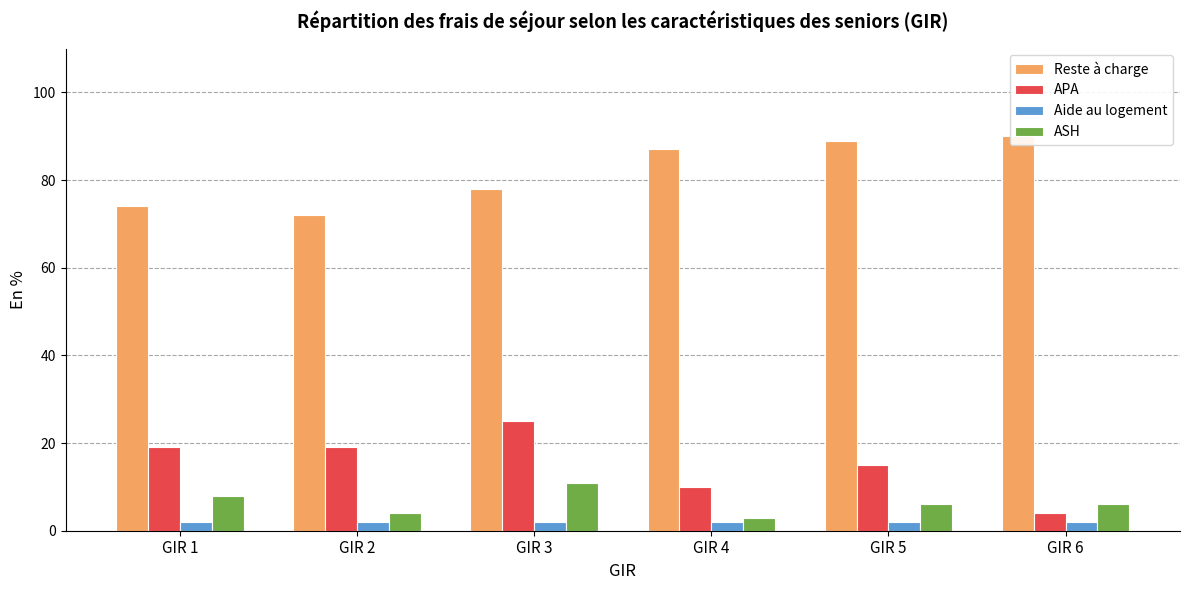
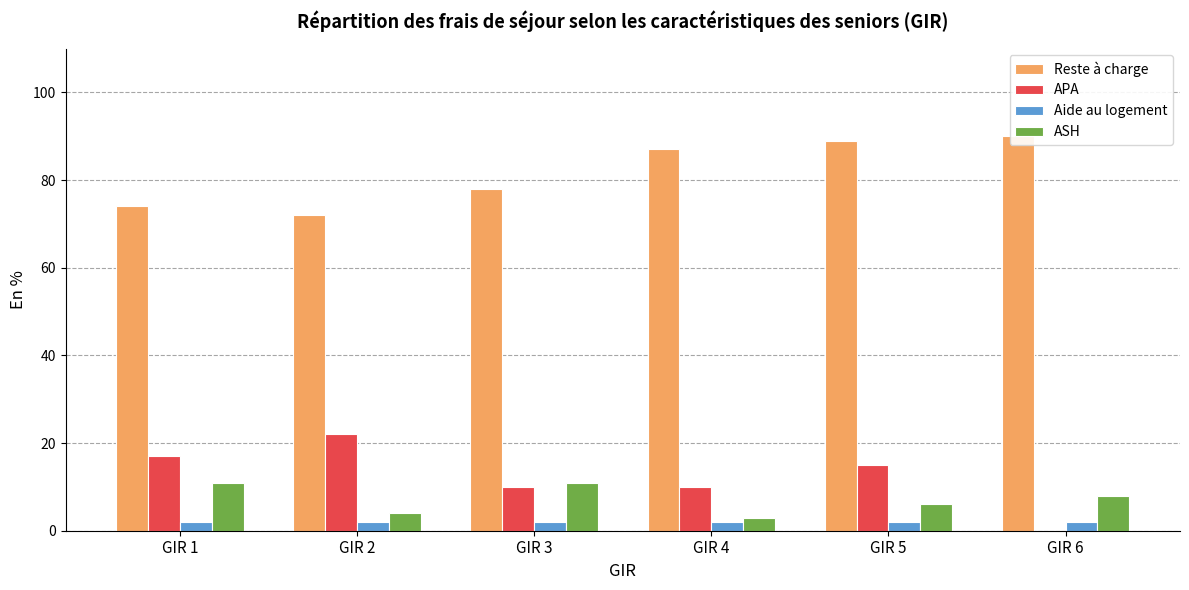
  {
    "Reste à charge": {
      "GIR 1": 74,
      "GIR 2": 72,
      "GIR 3": 78,
      "GIR 4": 87,
      "GIR 5": 89
    },
    "APA": {
-     "GIR 1": 19,
-     "GIR 2": 19,
-     "GIR 3": 25,
+     "GIR 1": 17,
+     "GIR 2": 22,
+     "GIR 3": 10,
      "GIR 4": 10,
      "GIR 5": 15,
-     "GIR 6": 4
+     "GIR 6": 0
    },
    "Aide au logement": {
      "GIR 1": 2,
      "GIR 2": 2,
      "GIR 3": 2,
      "GIR 4": 2,
      "GIR 5": 2,
      "GIR 6": 2
    },
    "ASH": {
-     "GIR 1": 8,
+     "GIR 1": 11,
      "GIR 2": 4,
      "GIR 3": 11,
      "GIR 4": 3,
      "GIR 5": 6,
-     "GIR 6": 6
+     "GIR 6": 8
    }
  }
